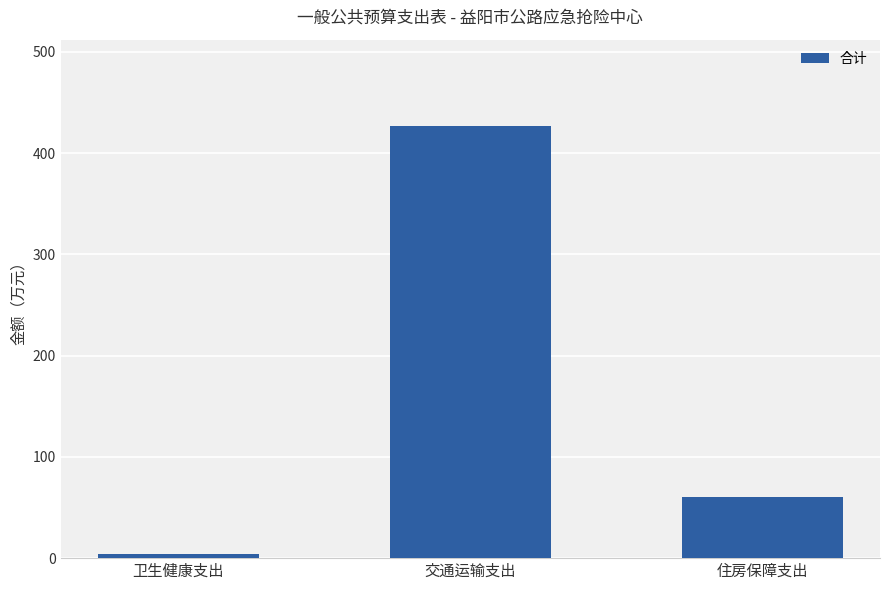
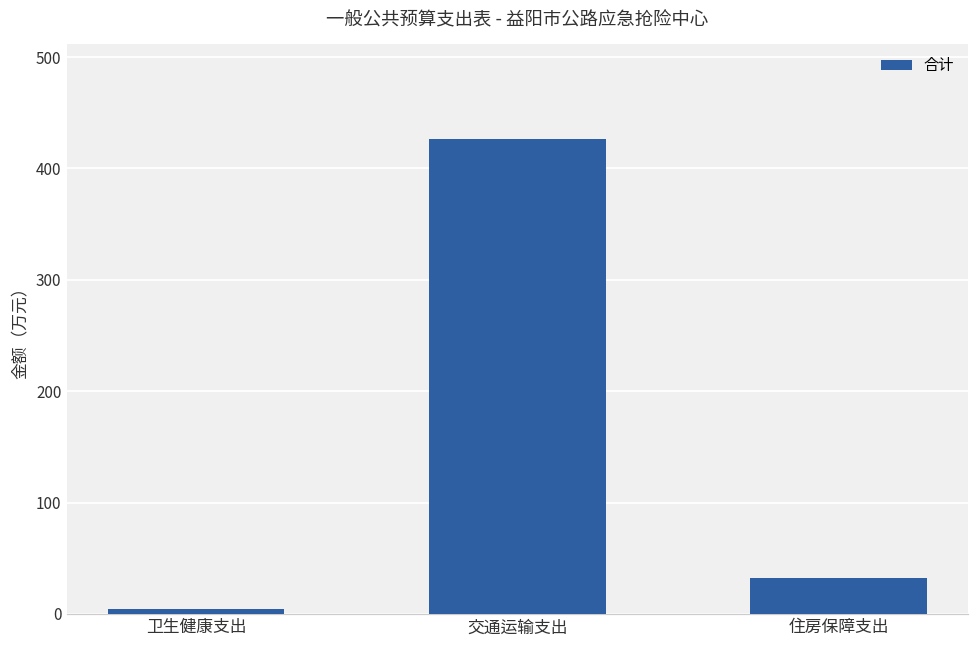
  {
    "卫生健康支出": 5,
    "交通运输支出": 427,
-   "住房保障支出": 60
+   "住房保障支出": 32
  }
